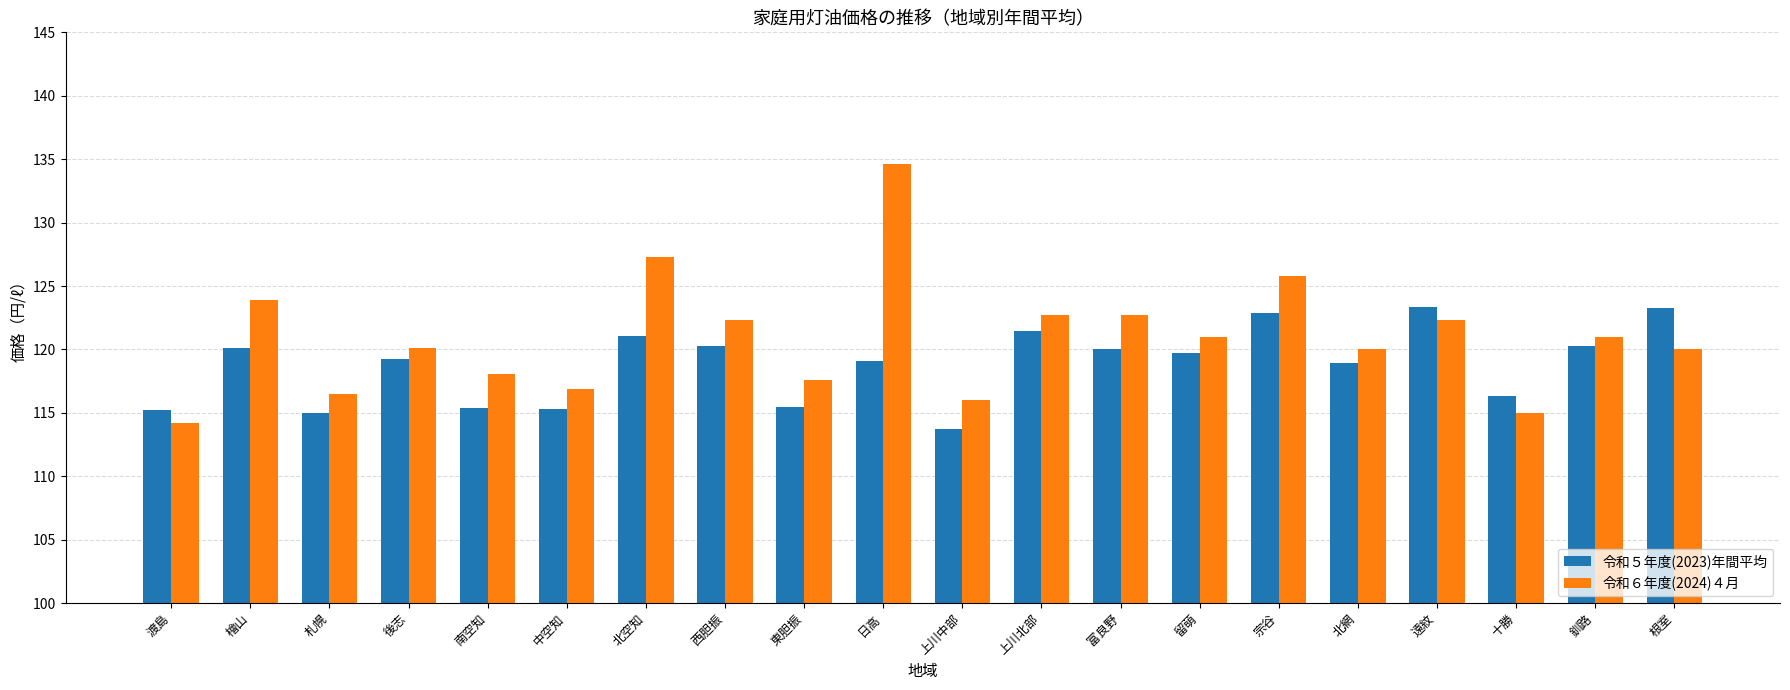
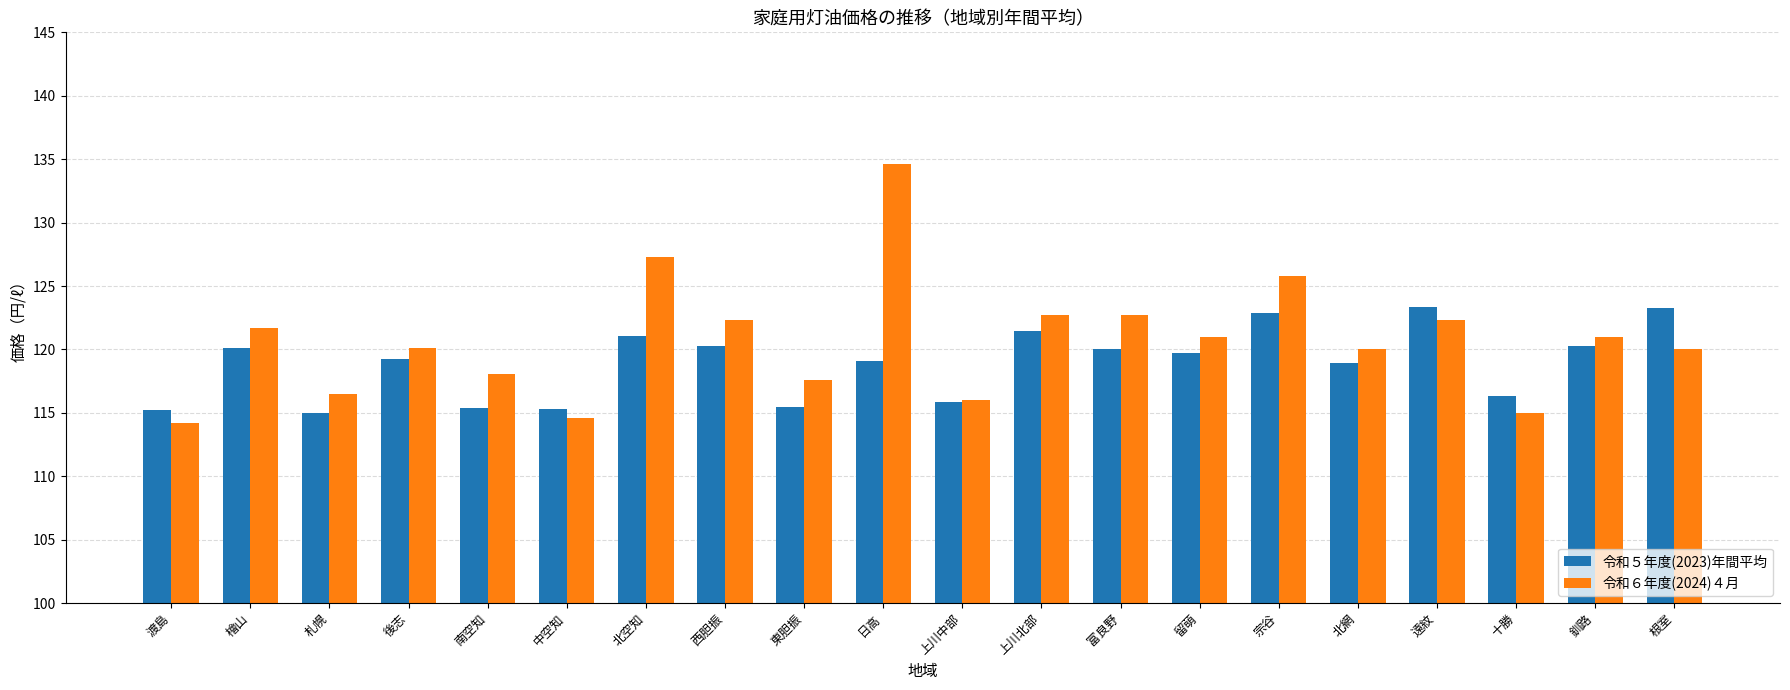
  {
    "令和５年度(2023)年間平均": {
      "渡島": 115.2,
      "檜山": 120.1,
      "札幌": 115.0,
      "後志": 119.2,
      "南空知": 115.4,
      "中空知": 115.3,
      "北空知": 121.1,
      "西胆振": 120.3,
      "東胆振": 115.5,
      "日高": 119.1,
-     "上川中部": 113.7,
+     "上川中部": 115.8,
      "上川北部": 121.5,
      "富良野": 120.0,
      "留萌": 119.7,
      "宗谷": 122.9,
      "北網": 119.0,
      "遠紋": 123.4,
      "十勝": 116.3,
      "釧路": 120.3,
      "根室": 123.3
    },
    "令和６年度(2024)４月": {
      "渡島": 114.2,
-     "檜山": 123.9,
+     "檜山": 121.7,
      "札幌": 116.5,
      "後志": 120.1,
      "南空知": 118.1,
-     "中空知": 116.9,
+     "中空知": 114.6,
      "北空知": 127.3,
      "西胆振": 122.3,
      "東胆振": 117.6,
      "日高": 134.6,
      "上川中部": 116.0,
      "上川北部": 122.7,
      "富良野": 122.7,
      "留萌": 121.0,
      "宗谷": 125.8,
      "北網": 120.0,
      "遠紋": 122.3,
      "十勝": 115.0,
      "釧路": 121.0,
      "根室": 120.0
    }
  }
